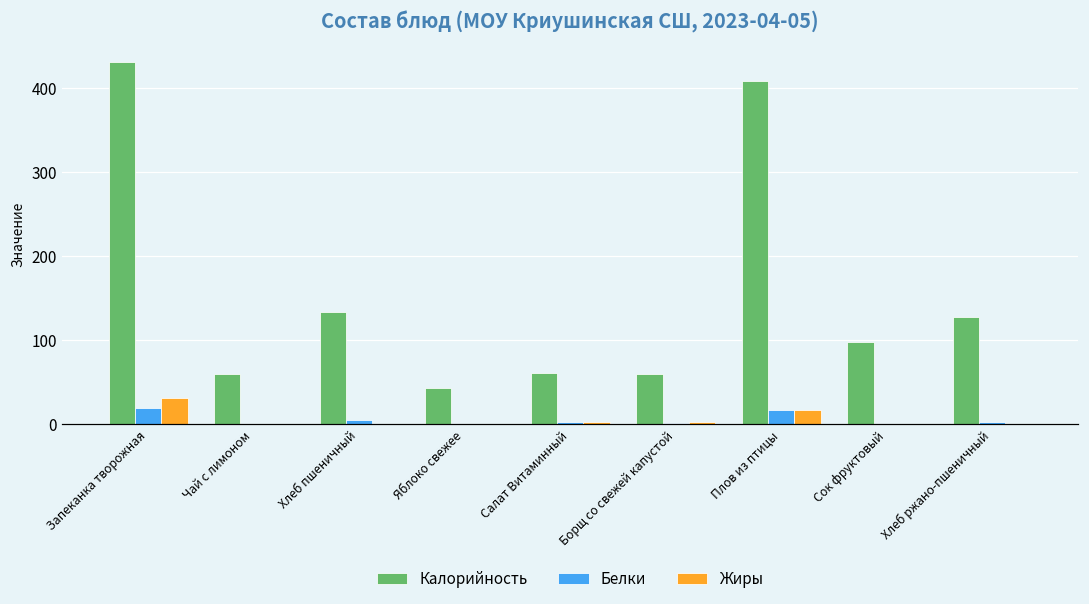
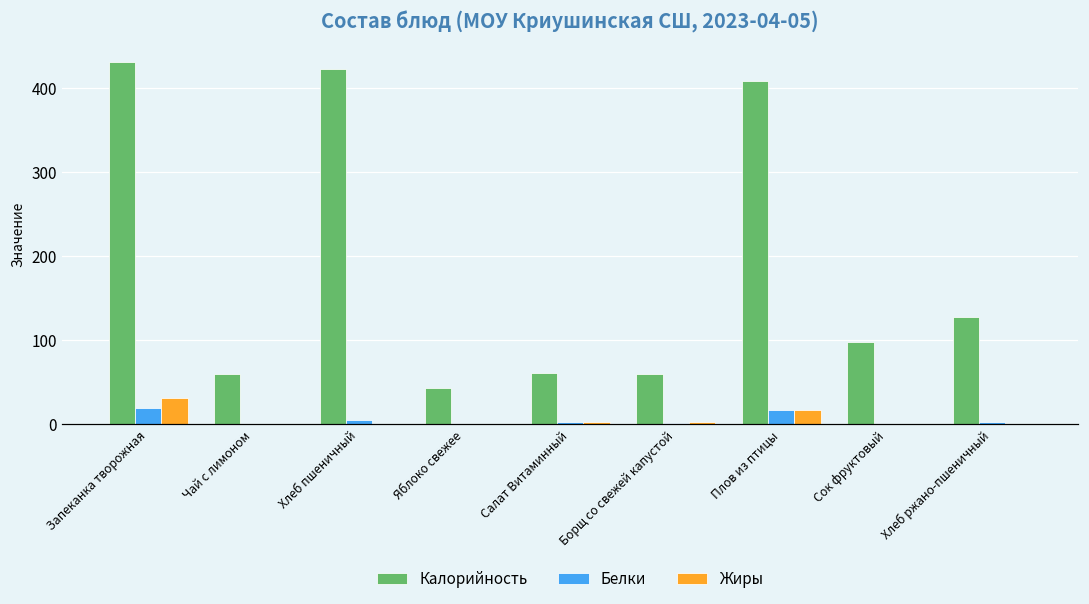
  {
    "Калорийность": {
      "Запеканка творожная": 430,
      "Чай с лимоном": 60,
-     "Хлеб пшеничный": 130,
+     "Хлеб пшеничный": 420,
      "Яблоко свежее": 40,
      "Салат Витаминный": 60,
      "Борщ со свежей капустой": 60,
      "Плов из птицы": 410,
      "Сок фруктовый": 100,
      "Хлеб ржано-пшеничный": 130
    },
    "Белки": {
      "Запеканка творожная": 20,
      "Хлеб пшеничный": 0,
      "Плов из птицы": 20
    },
    "Жиры": {
      "Запеканка творожная": 30,
      "Плов из птицы": 20
    }
  }
